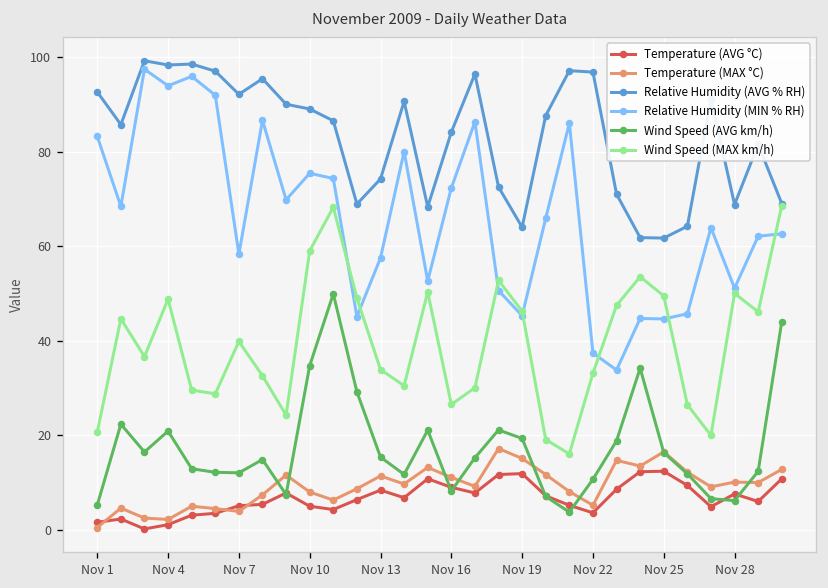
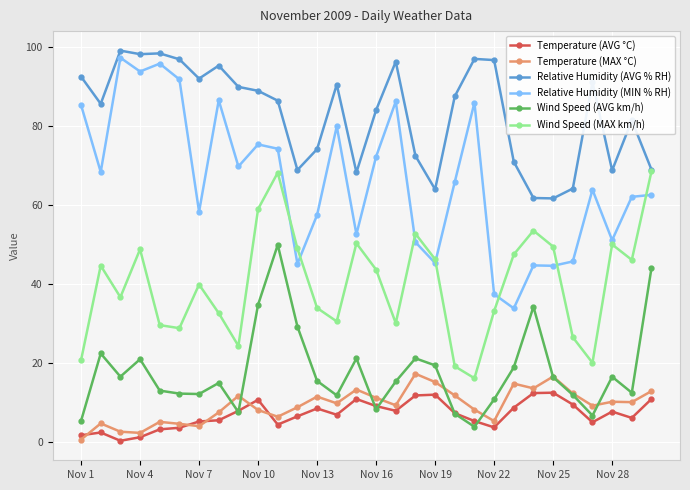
  {
    "Temperature (AVG °C)": {
      "Nov 1": 2,
      "Nov 4": 1,
      "Nov 7": 5,
-     "Nov 10": 5,
+     "Nov 10": 11,
      "Nov 13": 8,
      "Nov 16": 9,
      "Nov 19": 12,
      "Nov 22": 4,
      "Nov 25": 12,
      "Nov 28": 8
    },
    "Temperature (MAX °C)": {
      "Nov 1": 1,
      "Nov 4": 2,
      "Nov 7": 4,
      "Nov 10": 8,
      "Nov 13": 11,
      "Nov 16": 11,
      "Nov 19": 15,
      "Nov 22": 5,
      "Nov 28": 10
    },
    "Relative Humidity (AVG % RH)": {
      "Nov 1": 93,
      "Nov 4": 98,
      "Nov 7": 92,
      "Nov 10": 89,
      "Nov 13": 74,
      "Nov 16": 84,
      "Nov 19": 64,
      "Nov 22": 97,
      "Nov 25": 62,
      "Nov 28": 69
    },
    "Relative Humidity (MIN % RH)": {
-     "Nov 1": 83,
+     "Nov 1": 85,
      "Nov 4": 94,
      "Nov 7": 58,
      "Nov 10": 75,
      "Nov 13": 58,
      "Nov 16": 72,
      "Nov 19": 45,
      "Nov 22": 37,
      "Nov 25": 45,
      "Nov 28": 51
    },
    "Wind Speed (AVG km/h)": {
      "Nov 1": 5,
      "Nov 4": 21,
      "Nov 7": 12,
      "Nov 10": 35,
      "Nov 13": 15,
      "Nov 16": 8,
      "Nov 19": 19,
      "Nov 22": 11,
-     "Nov 28": 6
+     "Nov 28": 16
    },
    "Wind Speed (MAX km/h)": {
      "Nov 1": 21,
      "Nov 4": 49,
      "Nov 7": 40,
      "Nov 10": 59,
      "Nov 13": 34,
-     "Nov 16": 27,
+     "Nov 16": 44,
      "Nov 19": 46,
      "Nov 22": 33,
      "Nov 25": 49,
      "Nov 28": 50
    }
  }
